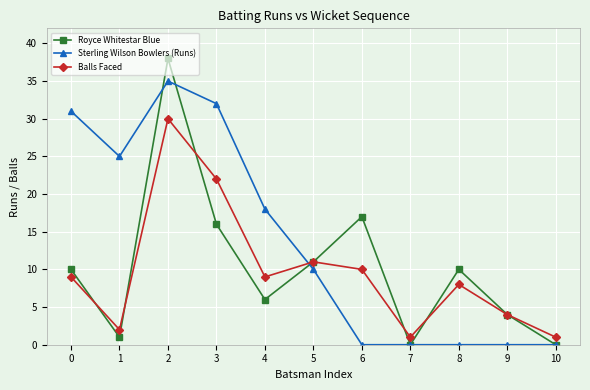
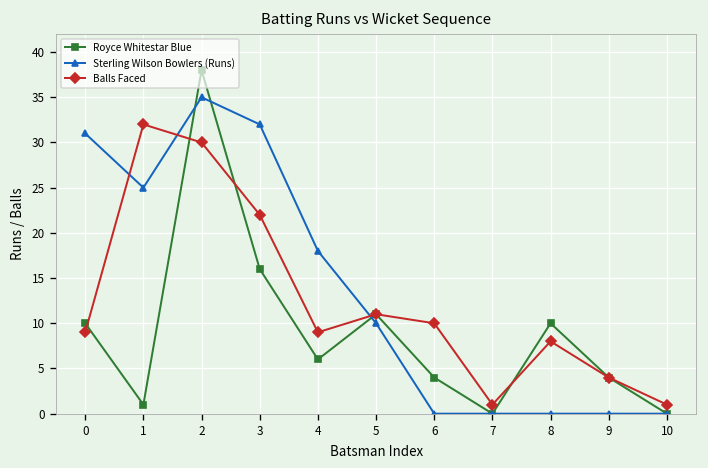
  {
    "Royce Whitestar Blue": {
      "0": 10,
      "1": 1,
      "3": 16,
      "4": 6,
-     "6": 17,
+     "6": 4,
      "8": 10
    },
    "Sterling Wilson Bowlers (Runs)": {
      "0": 31,
      "1": 25,
      "2": 35,
      "3": 32,
      "4": 18,
      "5": 10,
      "6": 0,
      "8": 0,
      "9": 0
    },
    "Balls Faced": {
      "0": 9,
-     "1": 2,
+     "1": 32,
      "2": 30,
      "3": 22,
      "4": 9,
      "6": 10,
      "7": 1,
      "8": 8,
      "10": 1
    }
  }
